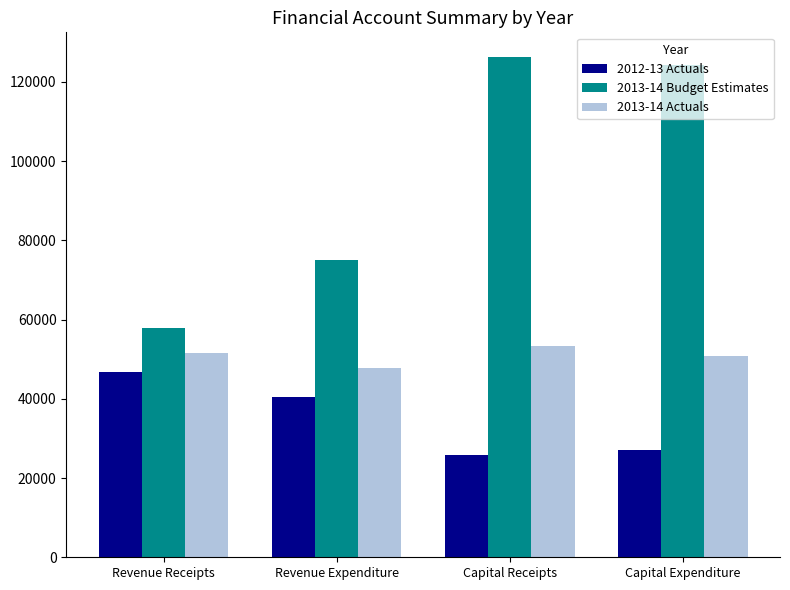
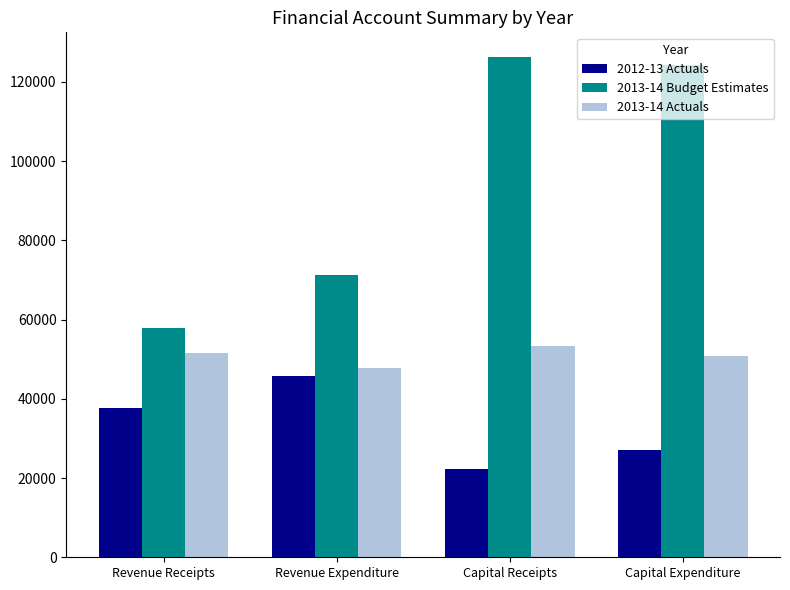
  {
    "2012-13 Actuals": {
-     "Revenue Receipts": 47000,
-     "Revenue Expenditure": 41000,
-     "Capital Receipts": 26000,
+     "Revenue Receipts": 38000,
+     "Revenue Expenditure": 46000,
+     "Capital Receipts": 22000,
      "Capital Expenditure": 27000
    },
    "2013-14 Budget Estimates": {
      "Revenue Receipts": 58000,
-     "Revenue Expenditure": 75000,
+     "Revenue Expenditure": 71000,
      "Capital Receipts": 126000
    },
    "2013-14 Actuals": {
      "Revenue Receipts": 51000,
      "Revenue Expenditure": 48000,
      "Capital Receipts": 53000,
      "Capital Expenditure": 51000
    }
  }
